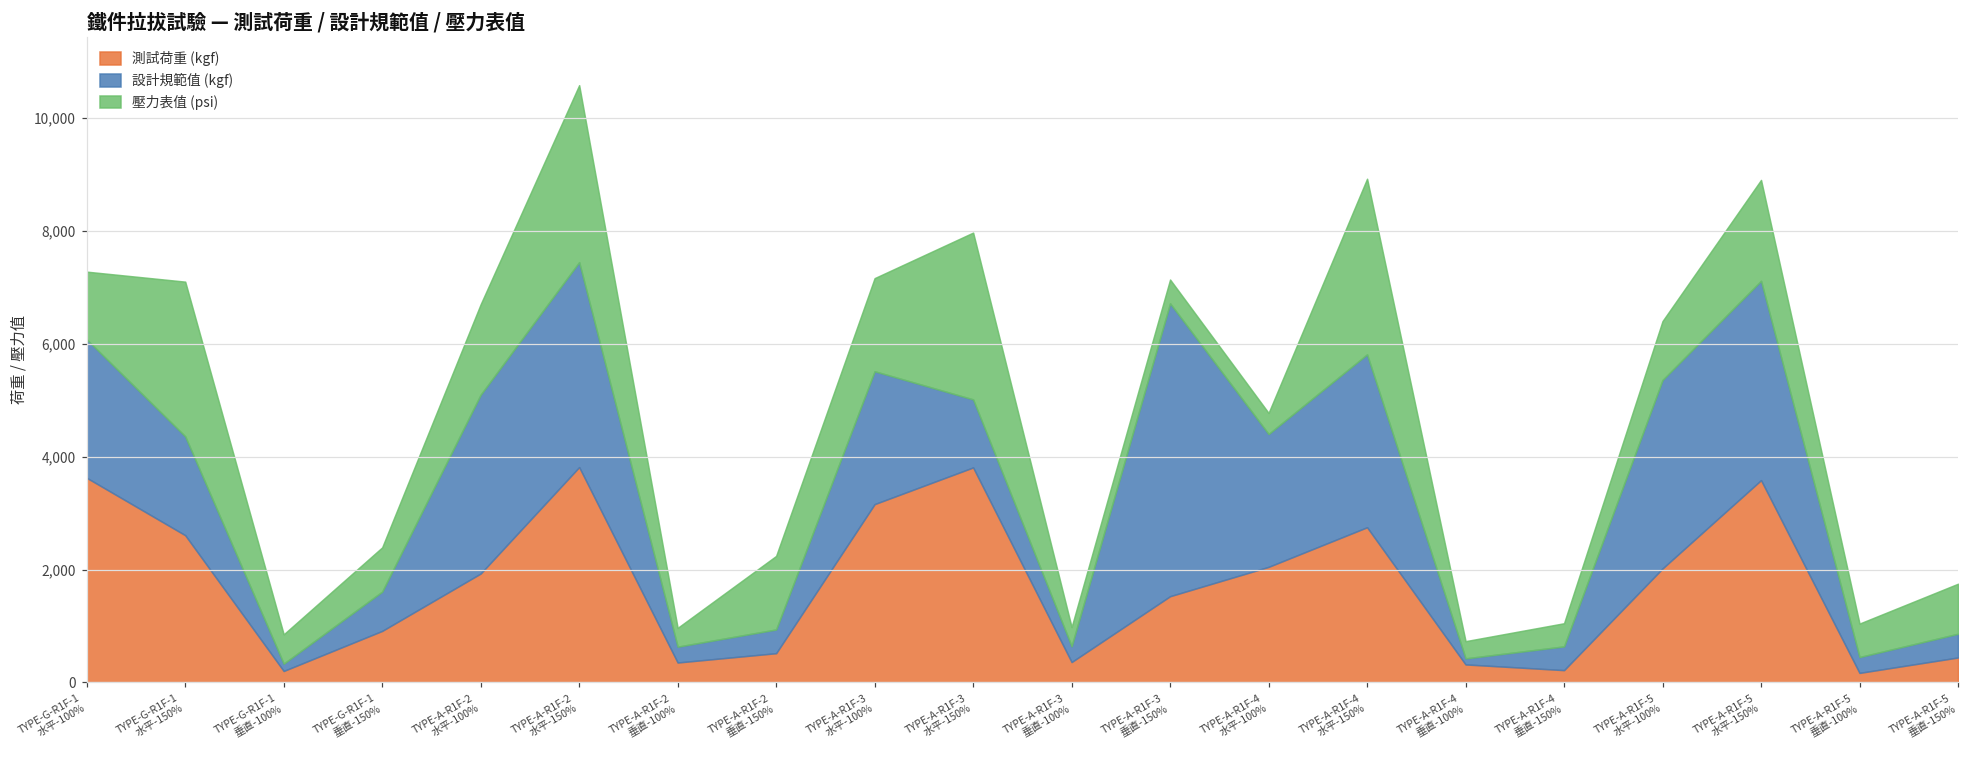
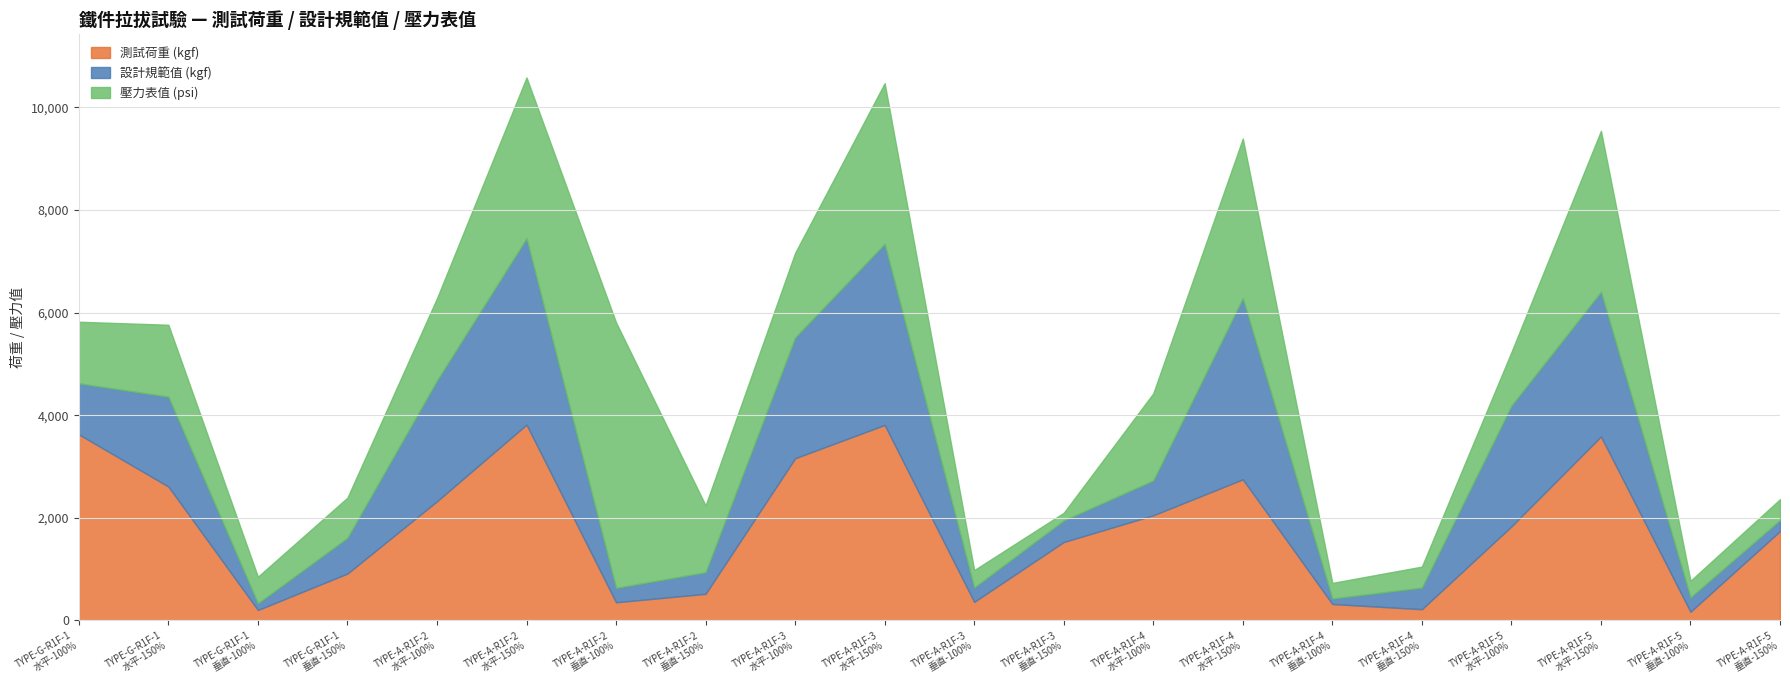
  {
    "測試荷重 (kgf)": {
      "TYPE-G-R1F-1 水平-100%": "3,600",
      "TYPE-G-R1F-1 水平-150%": "2,600",
      "TYPE-G-R1F-1 垂直-100%": "200",
      "TYPE-G-R1F-1 垂直-150%": "900",
-     "TYPE-A-R1F-2 水平-100%": "1,900",
+     "TYPE-A-R1F-2 水平-100%": "2,300",
      "TYPE-A-R1F-2 水平-150%": "3,800",
      "TYPE-A-R1F-2 垂直-100%": "400",
      "TYPE-A-R1F-2 垂直-150%": "500",
      "TYPE-A-R1F-3 水平-100%": "3,200",
      "TYPE-A-R1F-3 水平-150%": "3,800",
      "TYPE-A-R1F-3 垂直-100%": "400",
      "TYPE-A-R1F-3 垂直-150%": "1,500",
      "TYPE-A-R1F-4 水平-100%": "2,000",
      "TYPE-A-R1F-4 水平-150%": "2,800",
      "TYPE-A-R1F-4 垂直-100%": "300",
      "TYPE-A-R1F-4 垂直-150%": "200",
-     "TYPE-A-R1F-5 水平-100%": "2,000",
+     "TYPE-A-R1F-5 水平-100%": "1,800",
      "TYPE-A-R1F-5 水平-150%": "3,600",
      "TYPE-A-R1F-5 垂直-100%": "200",
-     "TYPE-A-R1F-5 垂直-150%": "400"
+     "TYPE-A-R1F-5 垂直-150%": "1,700"
    },
    "設計規範值 (kgf)": {
-     "TYPE-G-R1F-1 水平-100%": "2,500",
+     "TYPE-G-R1F-1 水平-100%": "1,000",
      "TYPE-G-R1F-1 水平-150%": "1,800",
      "TYPE-G-R1F-1 垂直-100%": "100",
      "TYPE-G-R1F-1 垂直-150%": "700",
-     "TYPE-A-R1F-2 水平-100%": "3,200",
+     "TYPE-A-R1F-2 水平-100%": "2,400",
      "TYPE-A-R1F-2 水平-150%": "3,600",
      "TYPE-A-R1F-2 垂直-100%": "300",
      "TYPE-A-R1F-2 垂直-150%": "400",
      "TYPE-A-R1F-3 水平-100%": "2,400",
-     "TYPE-A-R1F-3 水平-150%": "1,200",
+     "TYPE-A-R1F-3 水平-150%": "3,500",
      "TYPE-A-R1F-3 垂直-100%": "300",
-     "TYPE-A-R1F-3 垂直-150%": "5,200",
-     "TYPE-A-R1F-4 水平-100%": "2,400",
-     "TYPE-A-R1F-4 水平-150%": "3,100",
+     "TYPE-A-R1F-3 垂直-150%": "400",
+     "TYPE-A-R1F-4 水平-100%": "700",
+     "TYPE-A-R1F-4 水平-150%": "3,500",
      "TYPE-A-R1F-4 垂直-100%": "100",
      "TYPE-A-R1F-4 垂直-150%": "400",
-     "TYPE-A-R1F-5 水平-100%": "3,300",
-     "TYPE-A-R1F-5 水平-150%": "3,500",
+     "TYPE-A-R1F-5 水平-100%": "2,400",
+     "TYPE-A-R1F-5 水平-150%": "2,800",
      "TYPE-A-R1F-5 垂直-100%": "300",
-     "TYPE-A-R1F-5 垂直-150%": "400"
+     "TYPE-A-R1F-5 垂直-150%": "200"
    },
    "壓力表值 (psi)": {
      "TYPE-G-R1F-1 水平-100%": "1,200",
-     "TYPE-G-R1F-1 水平-150%": "2,700",
+     "TYPE-G-R1F-1 水平-150%": "1,400",
      "TYPE-G-R1F-1 垂直-100%": "500",
      "TYPE-G-R1F-1 垂直-150%": "800",
      "TYPE-A-R1F-2 水平-100%": "1,600",
      "TYPE-A-R1F-2 水平-150%": "3,100",
-     "TYPE-A-R1F-2 垂直-100%": "300",
+     "TYPE-A-R1F-2 垂直-100%": "5,200",
      "TYPE-A-R1F-2 垂直-150%": "1,300",
      "TYPE-A-R1F-3 水平-100%": "1,700",
-     "TYPE-A-R1F-3 水平-150%": "3,000",
+     "TYPE-A-R1F-3 水平-150%": "3,100",
      "TYPE-A-R1F-3 垂直-100%": "300",
-     "TYPE-A-R1F-3 垂直-150%": "400",
-     "TYPE-A-R1F-4 水平-100%": "400",
+     "TYPE-A-R1F-3 垂直-150%": "100",
+     "TYPE-A-R1F-4 水平-100%": "1,700",
      "TYPE-A-R1F-4 水平-150%": "3,100",
      "TYPE-A-R1F-4 垂直-100%": "300",
      "TYPE-A-R1F-4 垂直-150%": "400",
      "TYPE-A-R1F-5 水平-100%": "1,000",
-     "TYPE-A-R1F-5 水平-150%": "1,800",
-     "TYPE-A-R1F-5 垂直-100%": "600",
-     "TYPE-A-R1F-5 垂直-150%": "900"
+     "TYPE-A-R1F-5 水平-150%": "3,100",
+     "TYPE-A-R1F-5 垂直-100%": "300",
+     "TYPE-A-R1F-5 垂直-150%": "400"
    }
  }
